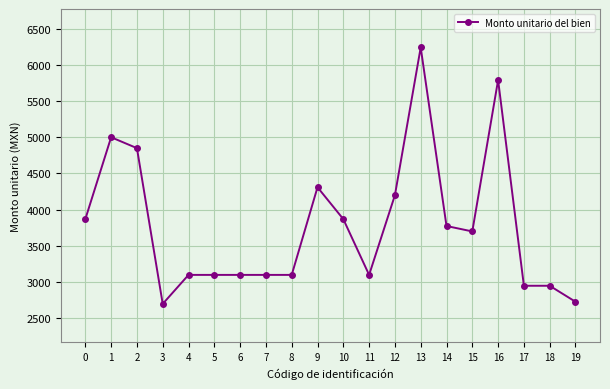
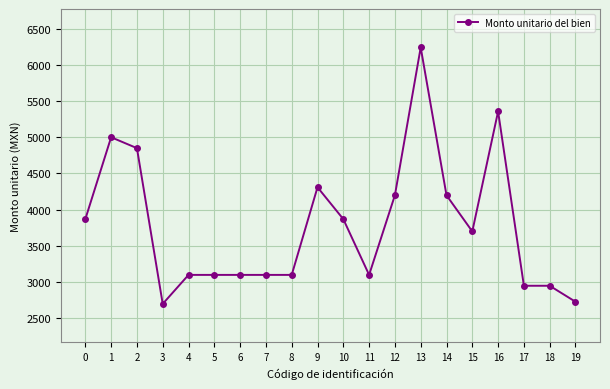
  {
    "0": 3900,
    "1": 5000,
    "2": 4900,
    "3": 2700,
    "4": 3100,
    "5": 3100,
    "6": 3100,
    "7": 3100,
    "8": 3100,
    "9": 4300,
    "10": 3900,
    "11": 3100,
    "12": 4200,
    "13": 6200,
-   "14": 3800,
+   "14": 4200,
    "15": 3700,
-   "16": 5800,
+   "16": 5400,
    "17": 3000,
    "18": 2900,
    "19": 2700
  }
